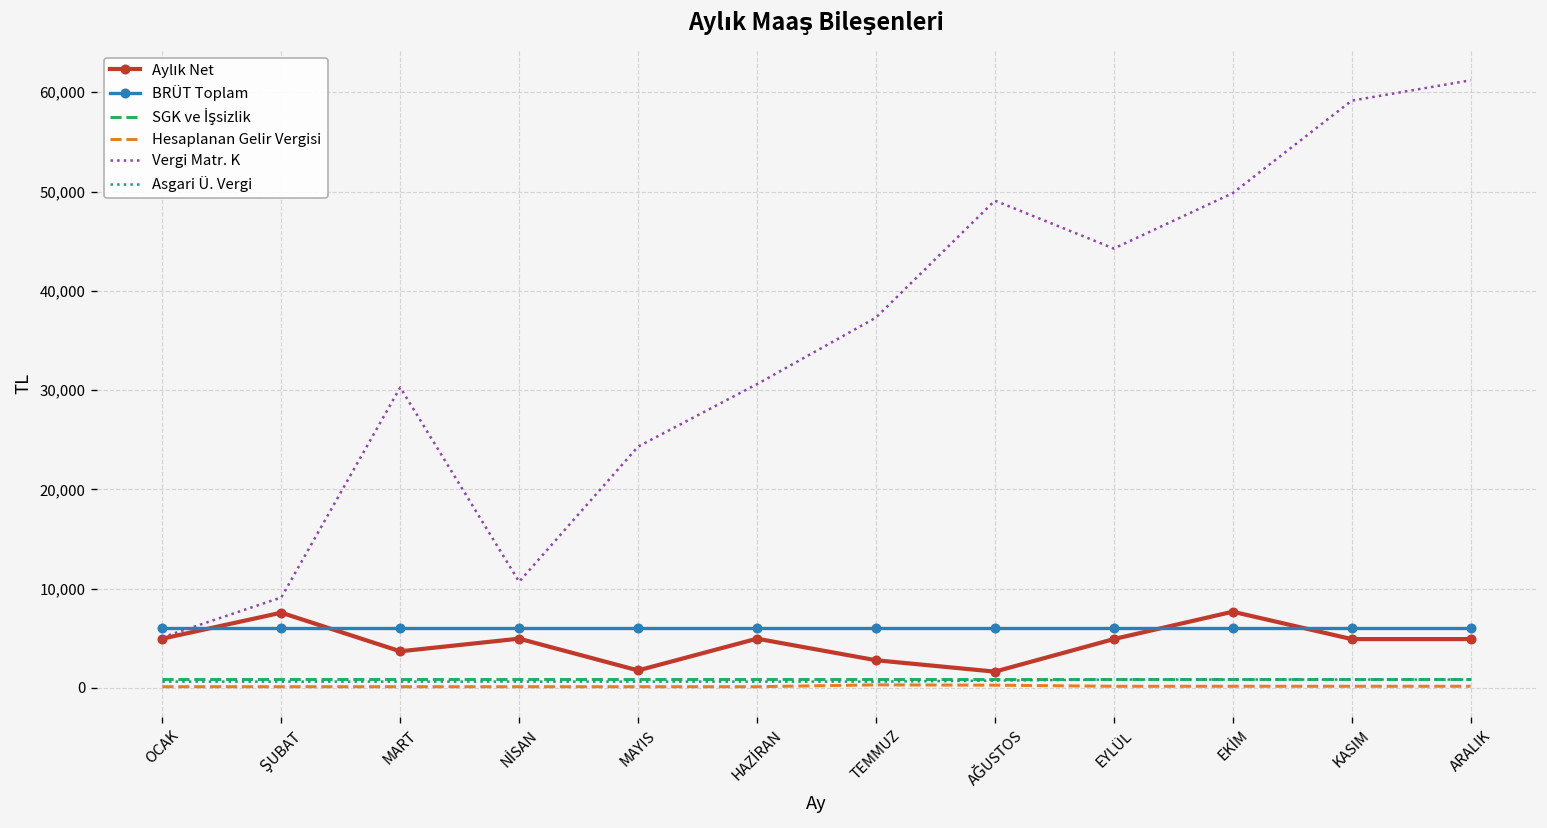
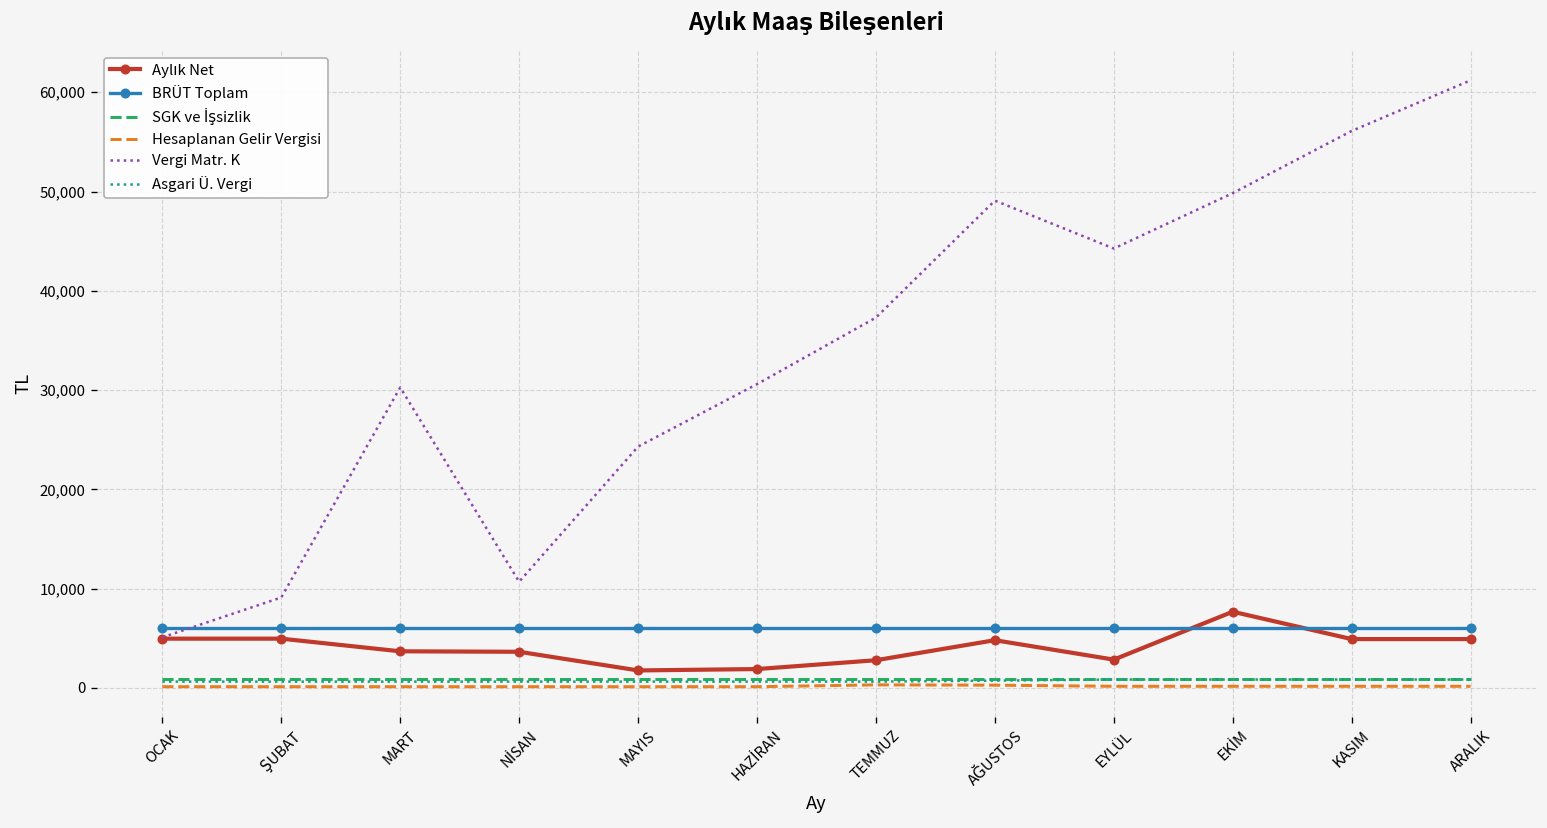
  {
    "Aylık Net": {
-     "ŞUBAT": "8,000",
+     "ŞUBAT": "5,000",
      "MART": "4,000",
-     "NİSAN": "5,000",
+     "NİSAN": "4,000",
      "MAYIS": "2,000",
-     "HAZİRAN": "5,000",
+     "HAZİRAN": "2,000",
      "TEMMUZ": "3,000",
-     "AĞUSTOS": "2,000",
-     "EYLÜL": "5,000",
+     "AĞUSTOS": "5,000",
+     "EYLÜL": "3,000",
      "EKİM": "8,000",
      "KASIM": "5,000",
      "ARALIK": "5,000"
    },
    "BRÜT Toplam": {
      "OCAK": "6,000",
      "ŞUBAT": "6,000",
      "MART": "6,000",
      "NİSAN": "6,000",
      "MAYIS": "6,000",
      "HAZİRAN": "6,000",
      "TEMMUZ": "6,000",
      "AĞUSTOS": "6,000",
      "EYLÜL": "6,000",
      "EKİM": "6,000",
      "KASIM": "6,000",
      "ARALIK": "6,000"
    },
    "Hesaplanan Gelir Vergisi": {
      "OCAK": "0",
      "ŞUBAT": "0",
      "MART": "0",
      "NİSAN": "0",
      "MAYIS": "0",
      "HAZİRAN": "0",
      "TEMMUZ": "0",
      "AĞUSTOS": "0",
      "EYLÜL": "0",
      "EKİM": "0",
      "KASIM": "0",
      "ARALIK": "0"
    },
    "Vergi Matr. K": {
      "ŞUBAT": "9,000",
      "MART": "30,000",
      "NİSAN": "11,000",
      "MAYIS": "24,000",
      "HAZİRAN": "31,000",
      "TEMMUZ": "37,000",
      "AĞUSTOS": "49,000",
      "EYLÜL": "44,000",
      "EKİM": "50,000",
-     "KASIM": "59,000",
+     "KASIM": "56,000",
      "ARALIK": "61,000"
    }
  }
